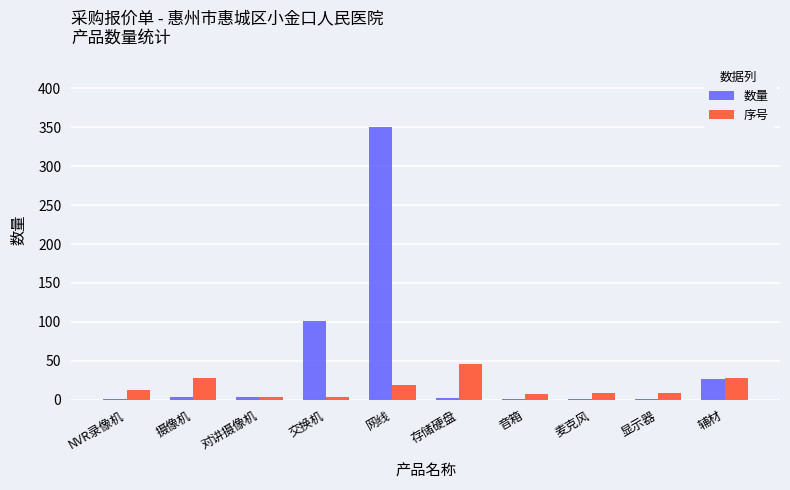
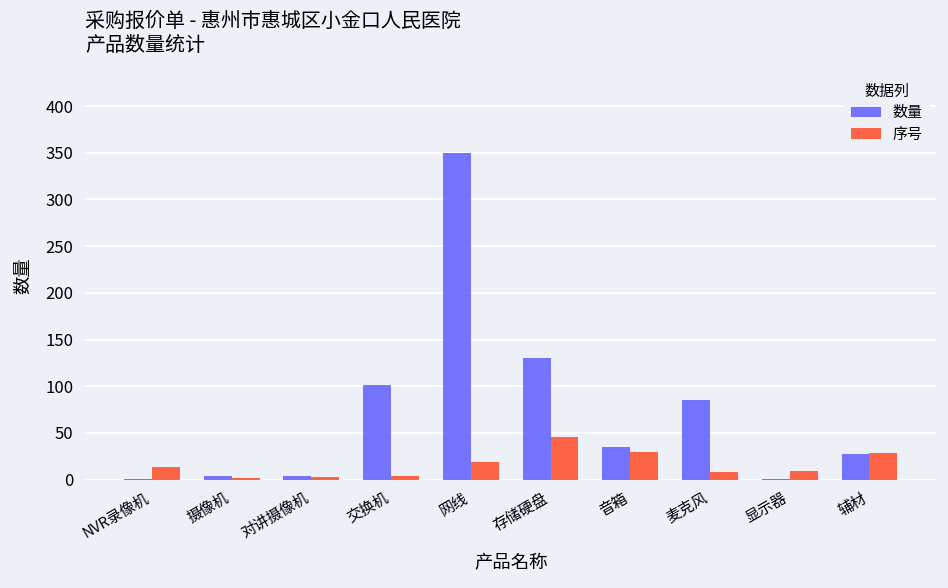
  {
    "数量": {
      "摄像机": 0,
      "对讲摄像机": 0,
      "交换机": 100,
      "网线": 350,
-     "存储硬盘": 0,
-     "音箱": 0,
-     "麦克风": 0,
+     "存储硬盘": 130,
+     "音箱": 40,
+     "麦克风": 90,
      "辅材": 30
    },
    "序号": {
      "NVR录像机": 10,
-     "摄像机": 30,
+     "摄像机": 0,
      "交换机": 0,
      "网线": 20,
      "存储硬盘": 50,
-     "音箱": 10,
+     "音箱": 30,
      "麦克风": 10,
      "显示器": 10,
      "辅材": 30
    }
  }
